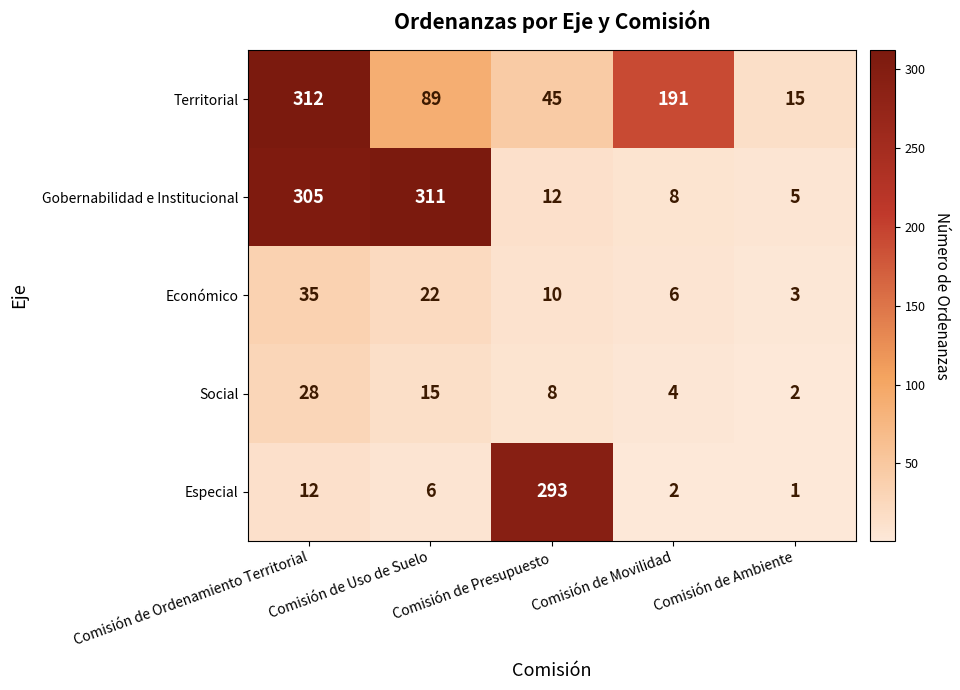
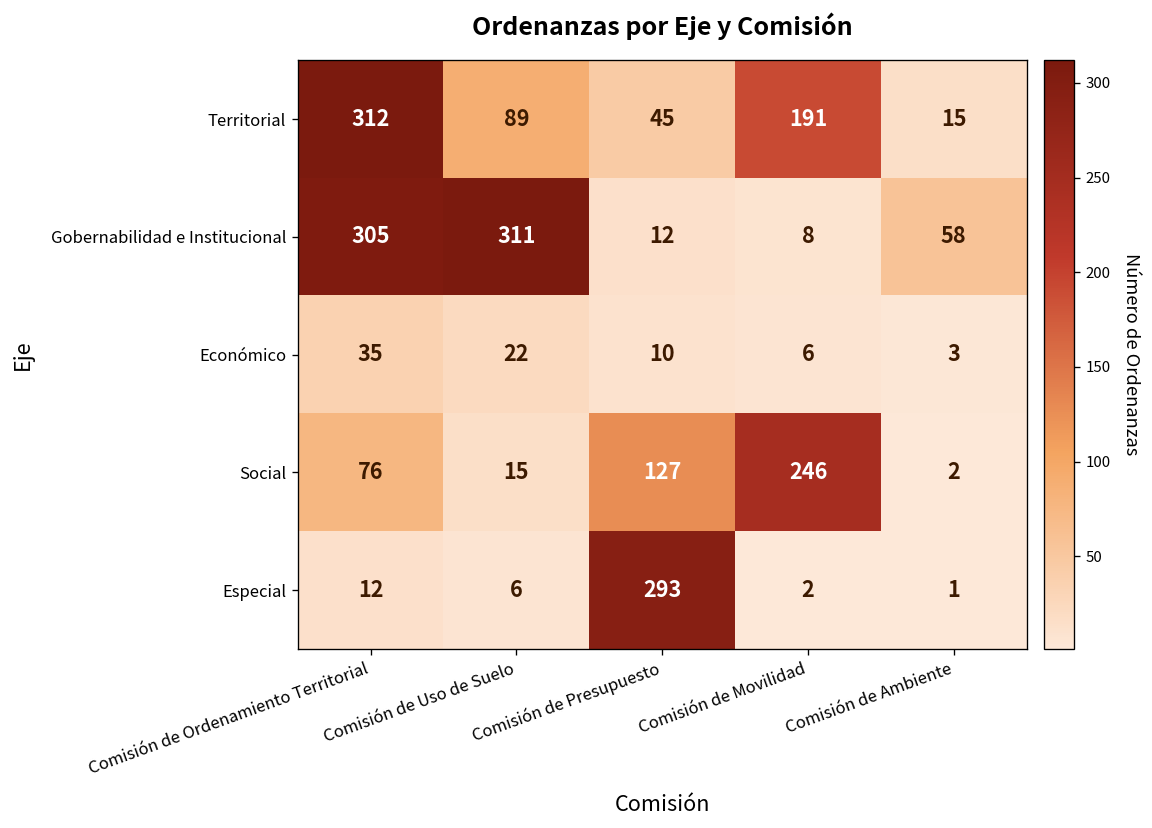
  {
    "Territorial": {
      "Comisión de Ordenamiento Territorial": 312,
      "Comisión de Uso de Suelo": 89,
      "Comisión de Presupuesto": 45,
      "Comisión de Movilidad": 191,
      "Comisión de Ambiente": 15
    },
    "Gobernabilidad e Institucional": {
      "Comisión de Ordenamiento Territorial": 305,
      "Comisión de Uso de Suelo": 311,
      "Comisión de Presupuesto": 12,
      "Comisión de Movilidad": 8,
-     "Comisión de Ambiente": 5
+     "Comisión de Ambiente": 58
    },
    "Económico": {
      "Comisión de Ordenamiento Territorial": 35,
      "Comisión de Uso de Suelo": 22,
      "Comisión de Presupuesto": 10,
      "Comisión de Movilidad": 6,
      "Comisión de Ambiente": 3
    },
    "Social": {
-     "Comisión de Ordenamiento Territorial": 28,
+     "Comisión de Ordenamiento Territorial": 76,
      "Comisión de Uso de Suelo": 15,
-     "Comisión de Presupuesto": 8,
-     "Comisión de Movilidad": 4,
+     "Comisión de Presupuesto": 127,
+     "Comisión de Movilidad": 246,
      "Comisión de Ambiente": 2
    },
    "Especial": {
      "Comisión de Ordenamiento Territorial": 12,
      "Comisión de Uso de Suelo": 6,
      "Comisión de Presupuesto": 293,
      "Comisión de Movilidad": 2,
      "Comisión de Ambiente": 1
    }
  }
